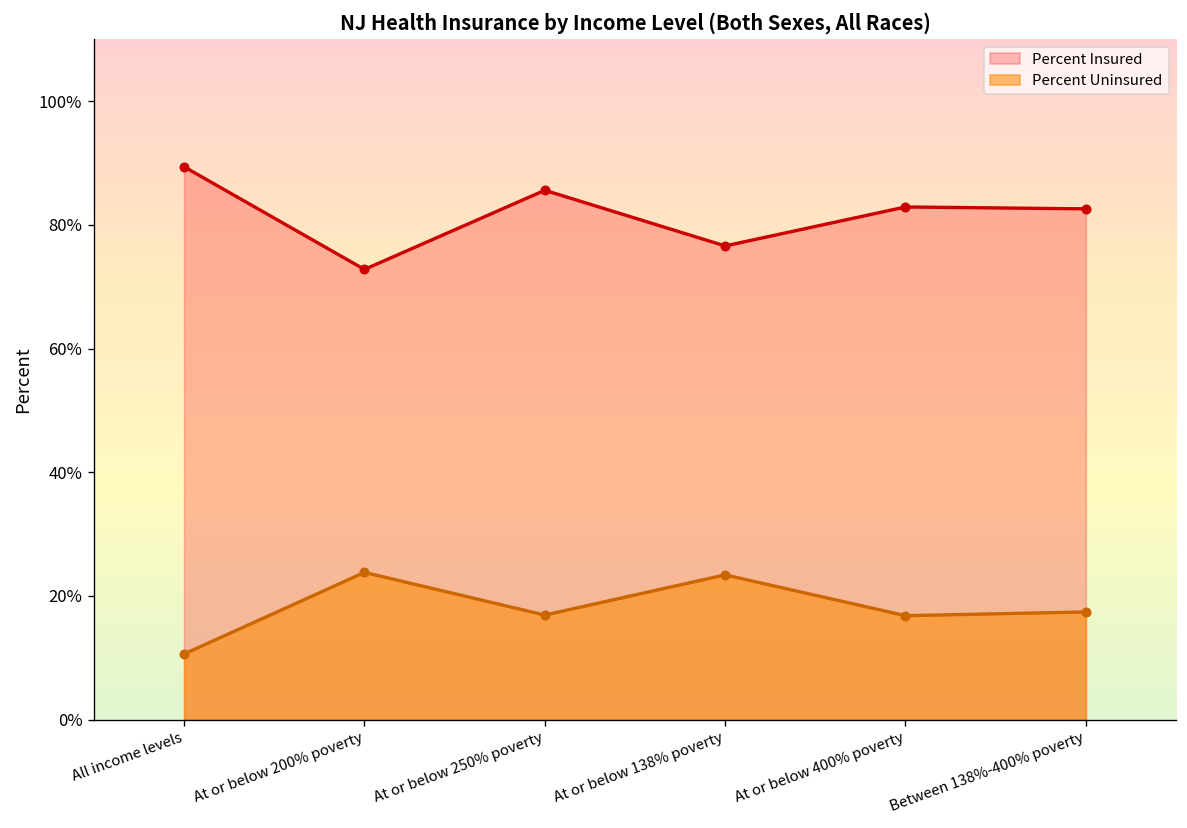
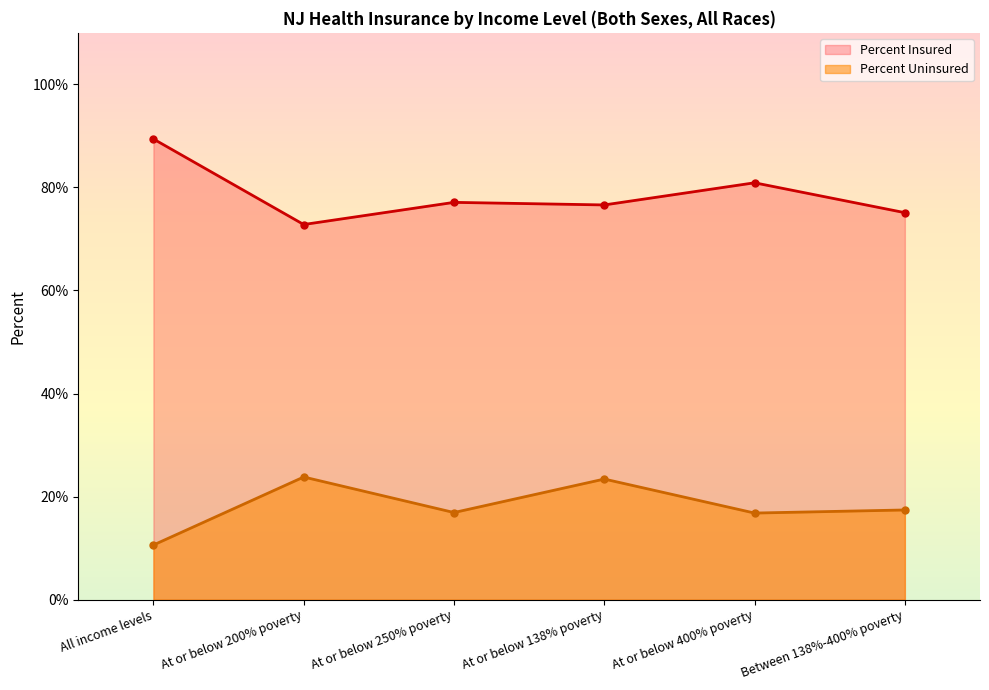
  {
    "Percent Insured": {
      "All income levels": "89%",
      "At or below 200% poverty": "73%",
-     "At or below 250% poverty": "86%",
+     "At or below 250% poverty": "77%",
      "At or below 138% poverty": "77%",
-     "At or below 400% poverty": "83%",
-     "Between 138%-400% poverty": "83%"
+     "At or below 400% poverty": "81%",
+     "Between 138%-400% poverty": "75%"
    },
    "Percent Uninsured": {
      "All income levels": "11%",
      "At or below 200% poverty": "24%",
      "At or below 250% poverty": "17%",
      "At or below 138% poverty": "23%",
      "At or below 400% poverty": "17%",
      "Between 138%-400% poverty": "17%"
    }
  }
